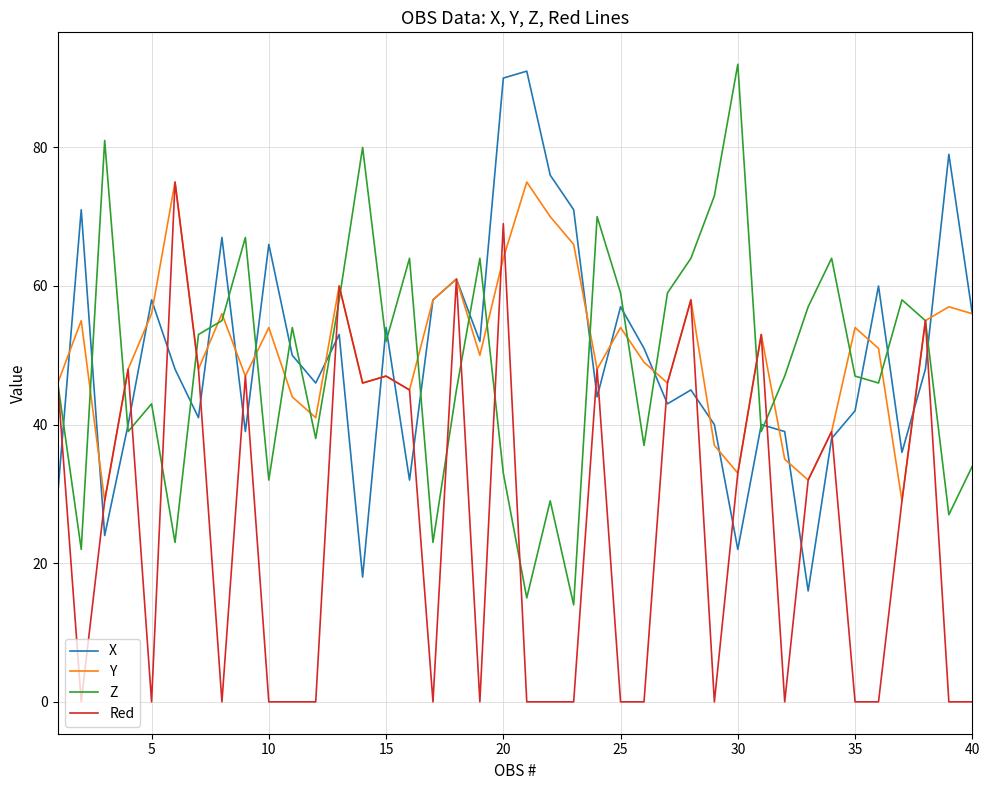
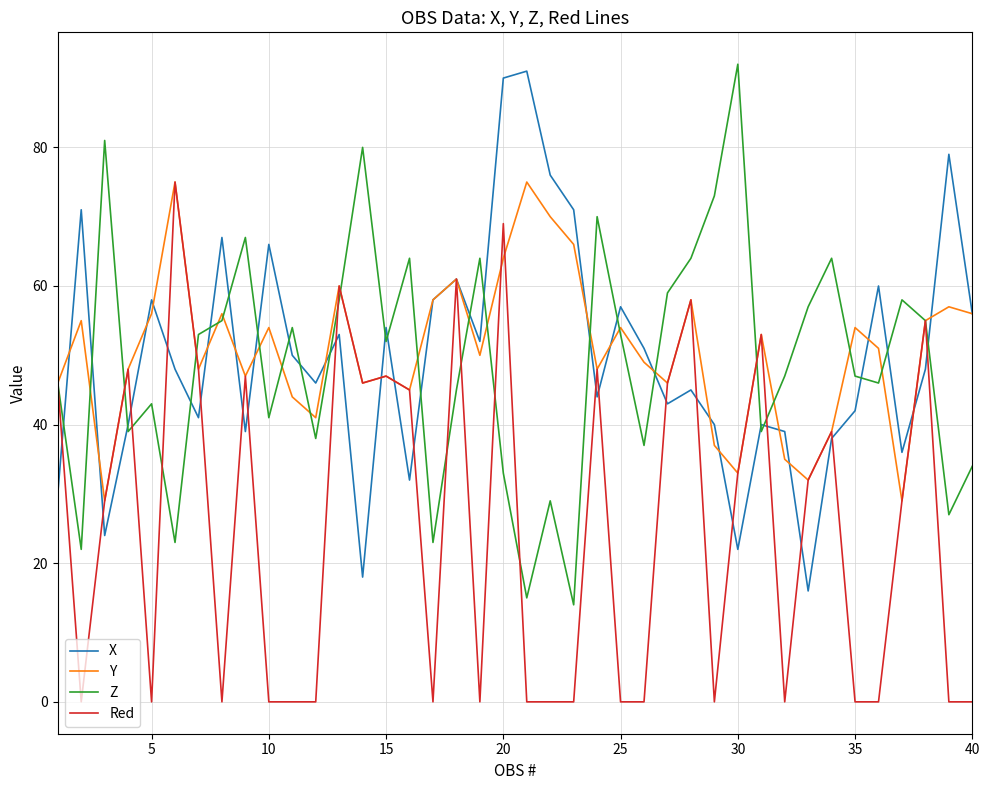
  {
    "X": {
      "5": 58,
      "10": 66,
      "15": 54,
      "20": 90,
      "25": 57,
      "30": 22,
      "35": 42
    },
    "Y": {
      "5": 56,
      "10": 54,
      "20": 64,
      "25": 54,
      "35": 54
    },
    "Z": {
      "5": 43,
-     "10": 32,
+     "10": 41,
      "15": 52,
      "20": 33,
-     "25": 59,
+     "25": 53,
      "30": 92,
      "35": 47,
      "40": 34
    },
    "Red": {
      "5": 0,
      "10": 0,
      "20": 69,
      "25": 0,
      "35": 0,
      "40": 0
    }
  }
